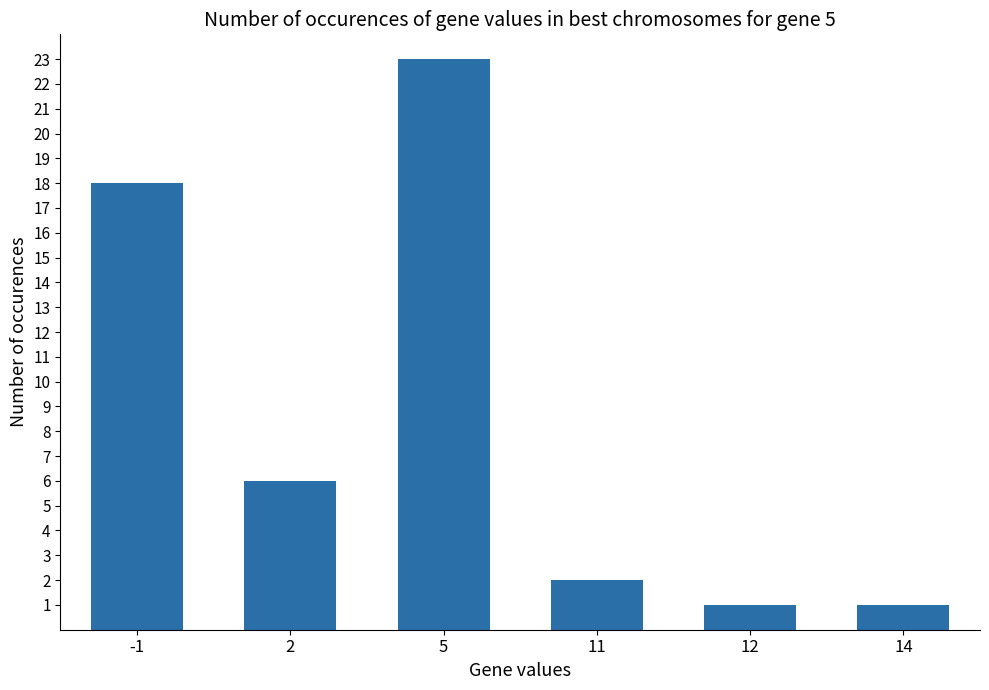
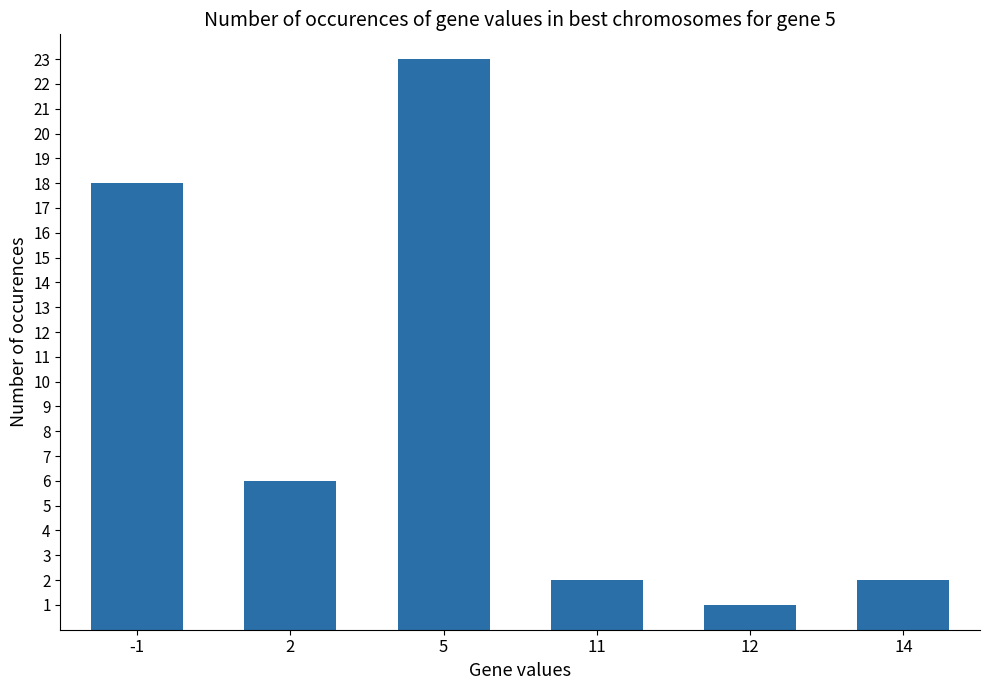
  {
    "-1": 18,
    "2": 6,
    "5": 23,
    "11": 2,
    "12": 1,
-   "14": 1
+   "14": 2
  }
